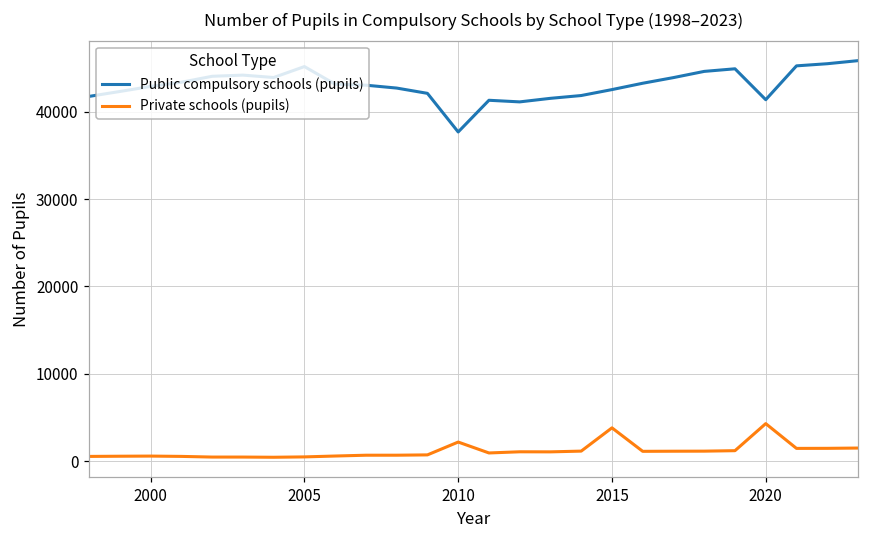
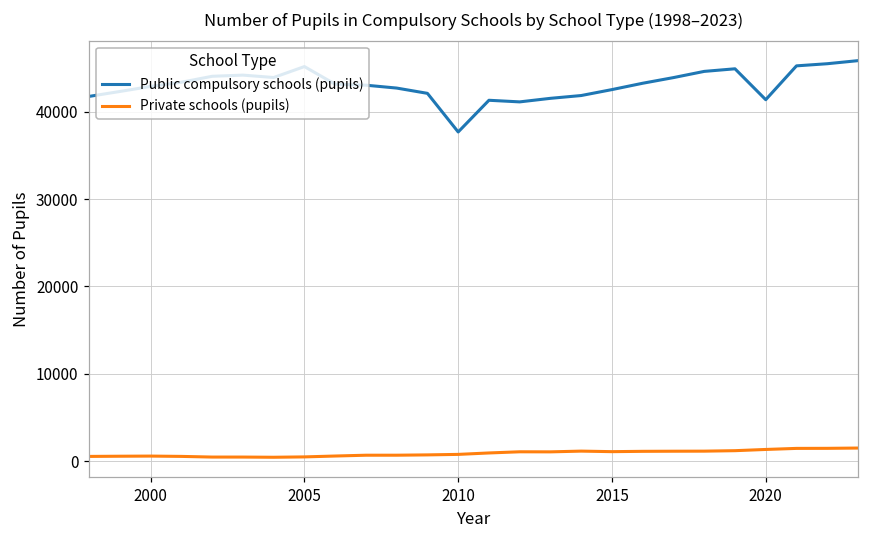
  {
    "Public compulsory schools (pupils)": {
      "2010": 38000,
      "2015": 43000,
      "2020": 41000
    },
    "Private schools (pupils)": {
      "2000": 1000,
      "2005": 0,
-     "2010": 2000,
-     "2015": 4000,
-     "2020": 4000
+     "2010": 1000,
+     "2015": 1000,
+     "2020": 1000
    }
  }
